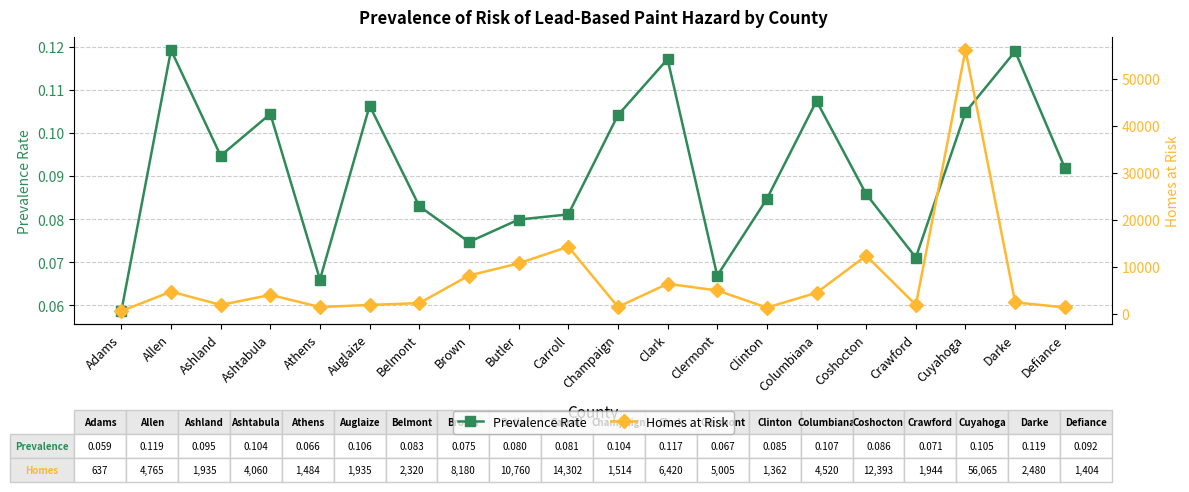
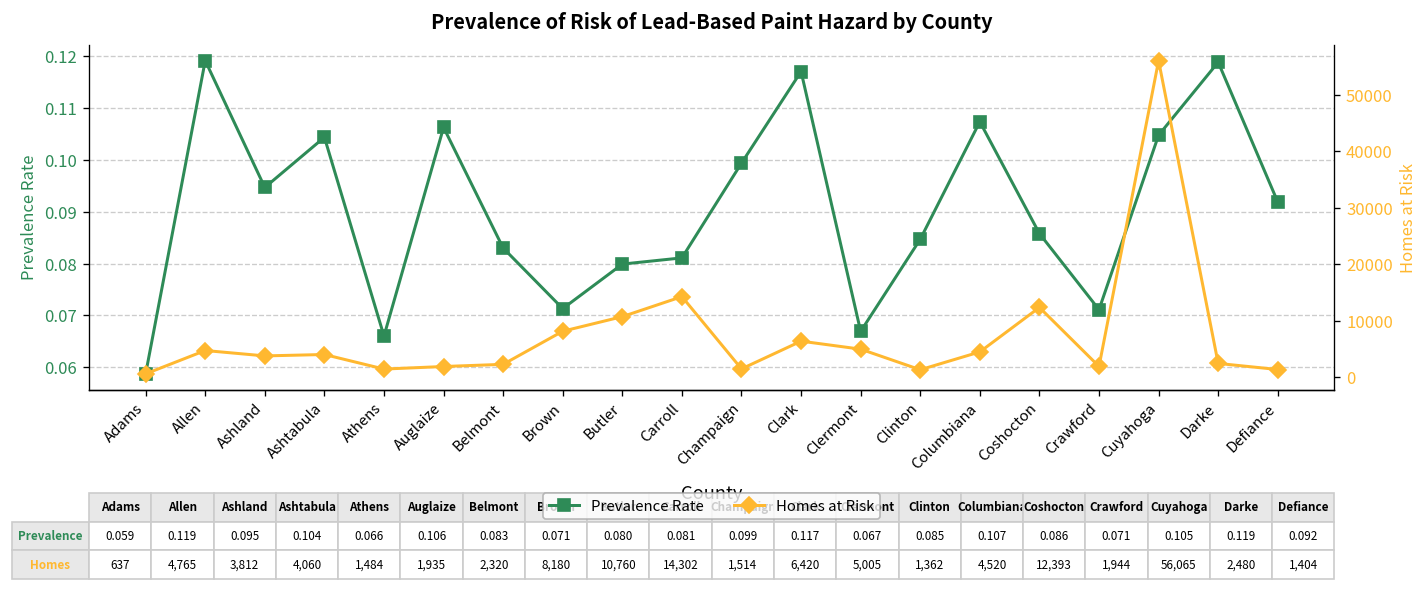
  {
    "Prevalence Rate": {
-     "Brown": "0.075",
-     "Champaign": "0.104"
+     "Brown": "0.071",
+     "Champaign": "0.099"
    },
    "Homes at Risk": {
-     "Ashland": "1,935"
+     "Ashland": "3,812"
    }
  }
